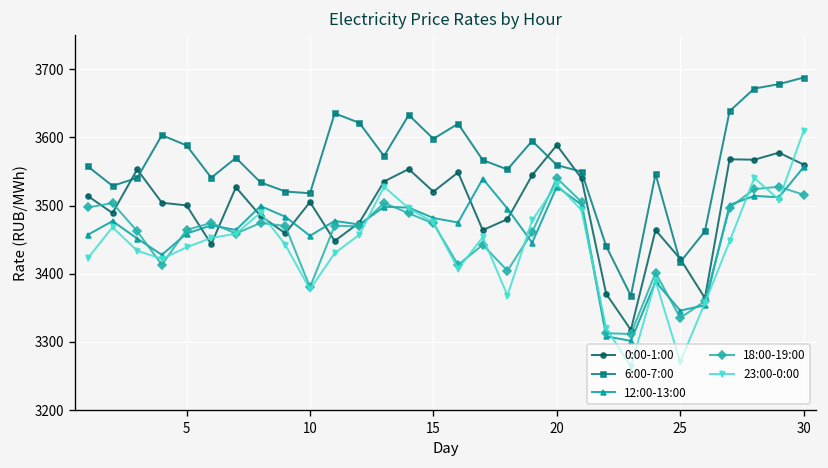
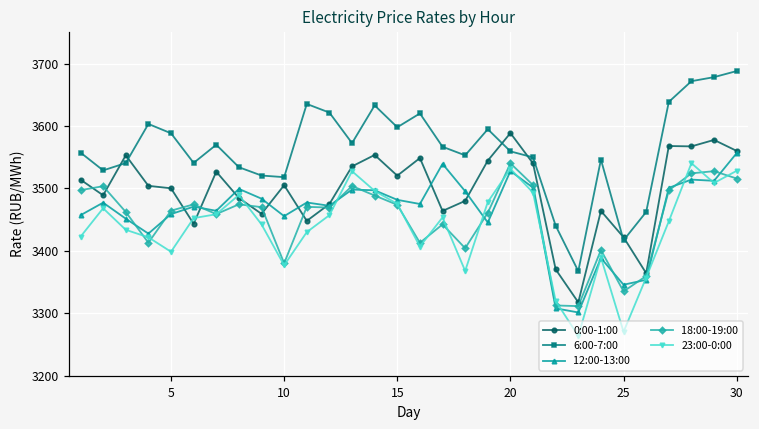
  {
    "23:00-0:00": {
-     "5": 3440,
-     "30": 3610
+     "5": 3400,
+     "30": 3530
    }
  }
